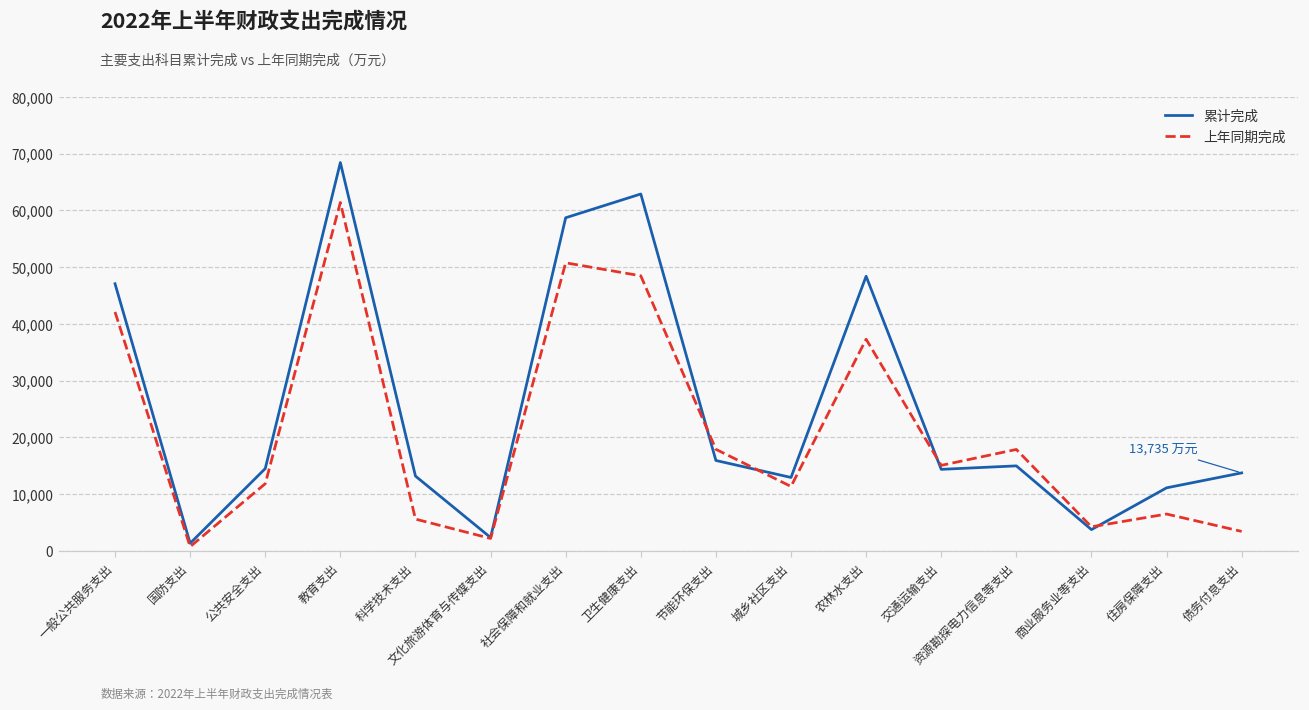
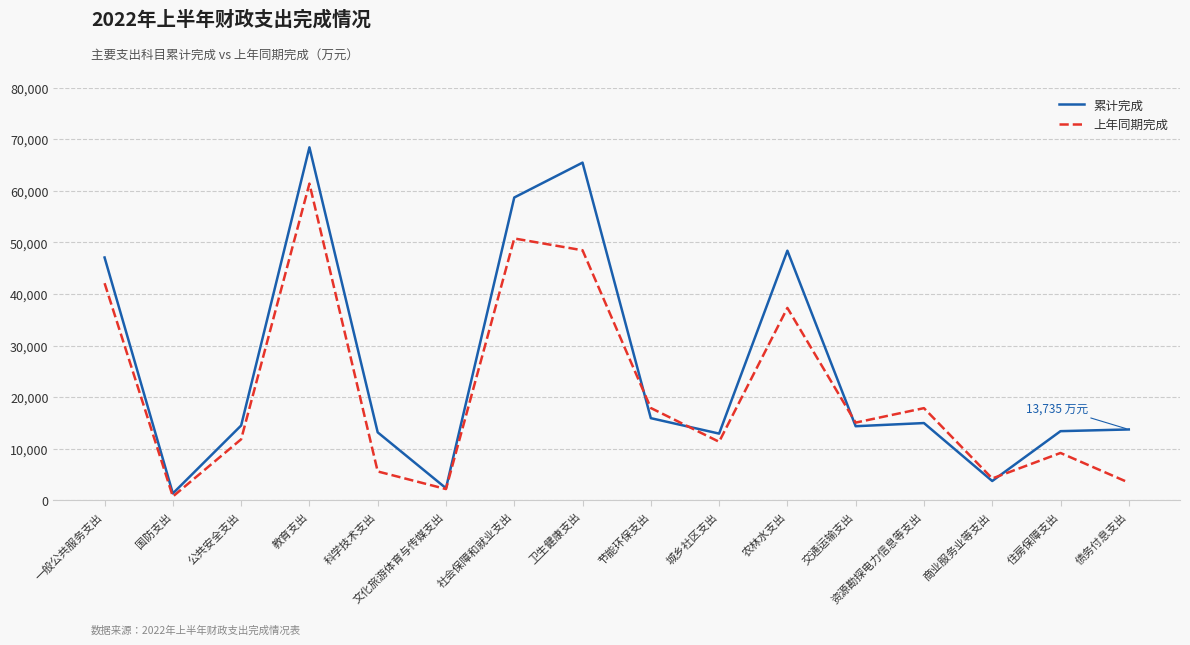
  {
    "累计完成": {
      "一般公共服务支出": "47,000",
      "国防支出": "1,000",
      "公共安全支出": "14,000",
      "教育支出": "68,000",
      "科学技术支出": "13,000",
      "社会保障和就业支出": "59,000",
-     "卫生健康支出": "63,000",
+     "卫生健康支出": "65,000",
      "节能环保支出": "16,000",
      "城乡社区支出": "13,000",
      "农林水支出": "48,000",
      "交通运输支出": "14,000",
      "资源勘探电力信息等支出": "15,000",
-     "住房保障支出": "11,000"
+     "住房保障支出": "13,000"
    },
    "上年同期完成": {
      "一般公共服务支出": "42,000",
      "国防支出": "1,000",
      "公共安全支出": "12,000",
      "教育支出": "61,000",
      "科学技术支出": "6,000",
      "社会保障和就业支出": "51,000",
      "卫生健康支出": "48,000",
      "节能环保支出": "18,000",
      "城乡社区支出": "11,000",
      "农林水支出": "37,000",
      "交通运输支出": "15,000",
      "资源勘探电力信息等支出": "18,000",
-     "住房保障支出": "6,000",
+     "住房保障支出": "9,000",
      "债务付息支出": "3,000"
    }
  }
